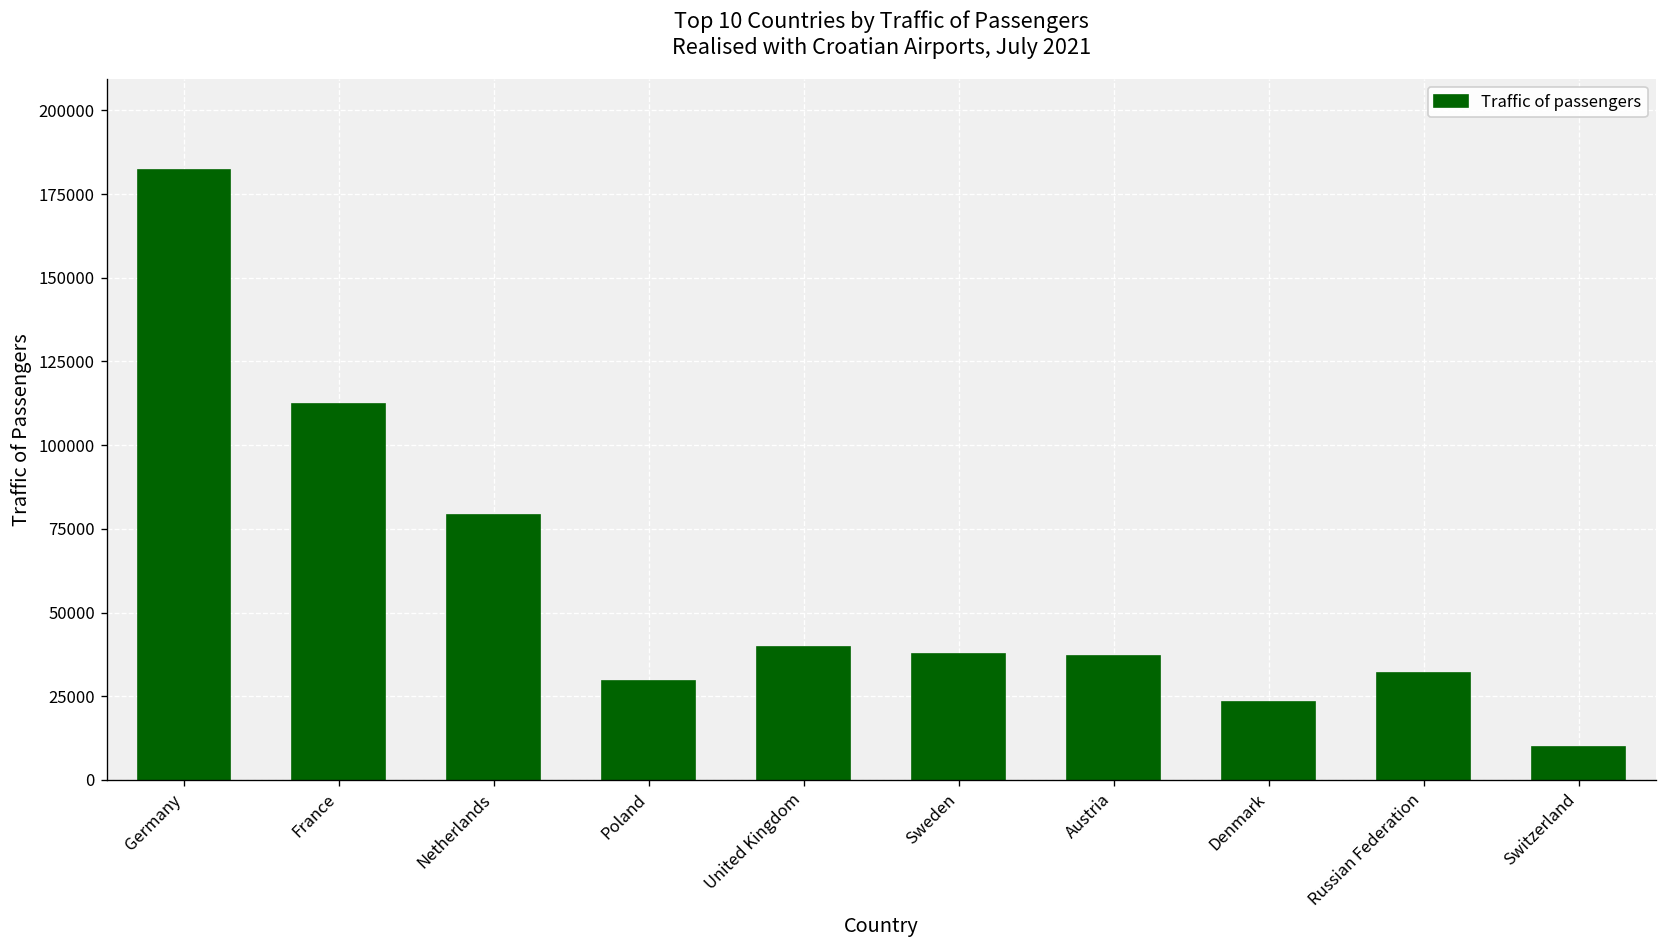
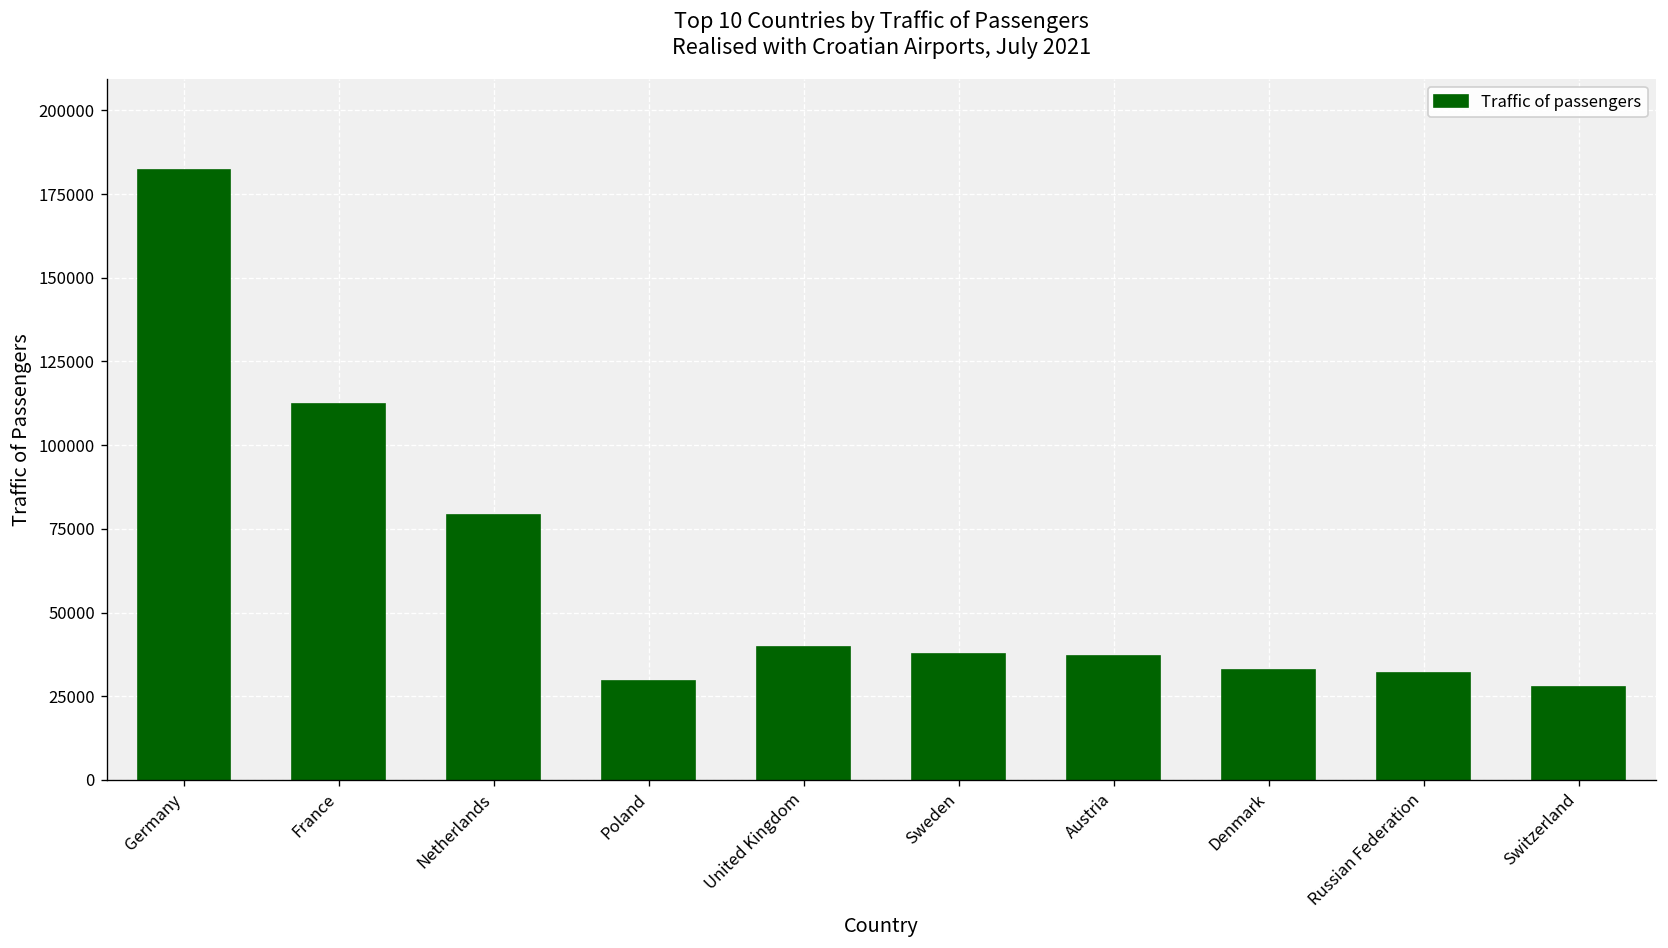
  {
    "Germany": 182000,
    "France": 112000,
    "Netherlands": 79000,
    "Poland": 30000,
    "United Kingdom": 40000,
    "Sweden": 38000,
    "Austria": 37000,
-   "Denmark": 23000,
+   "Denmark": 33000,
    "Russian Federation": 32000,
-   "Switzerland": 10000
+   "Switzerland": 28000
  }
